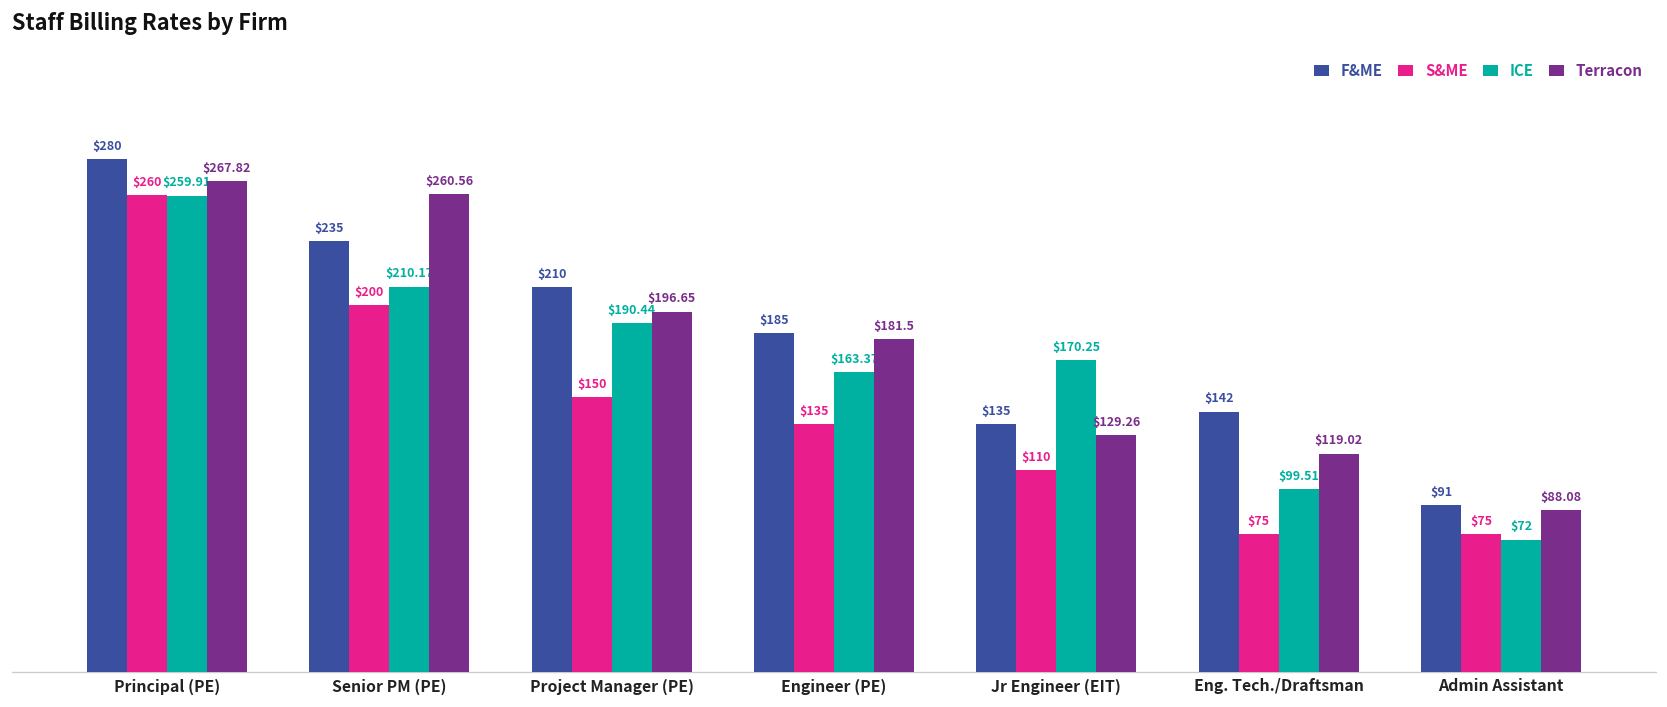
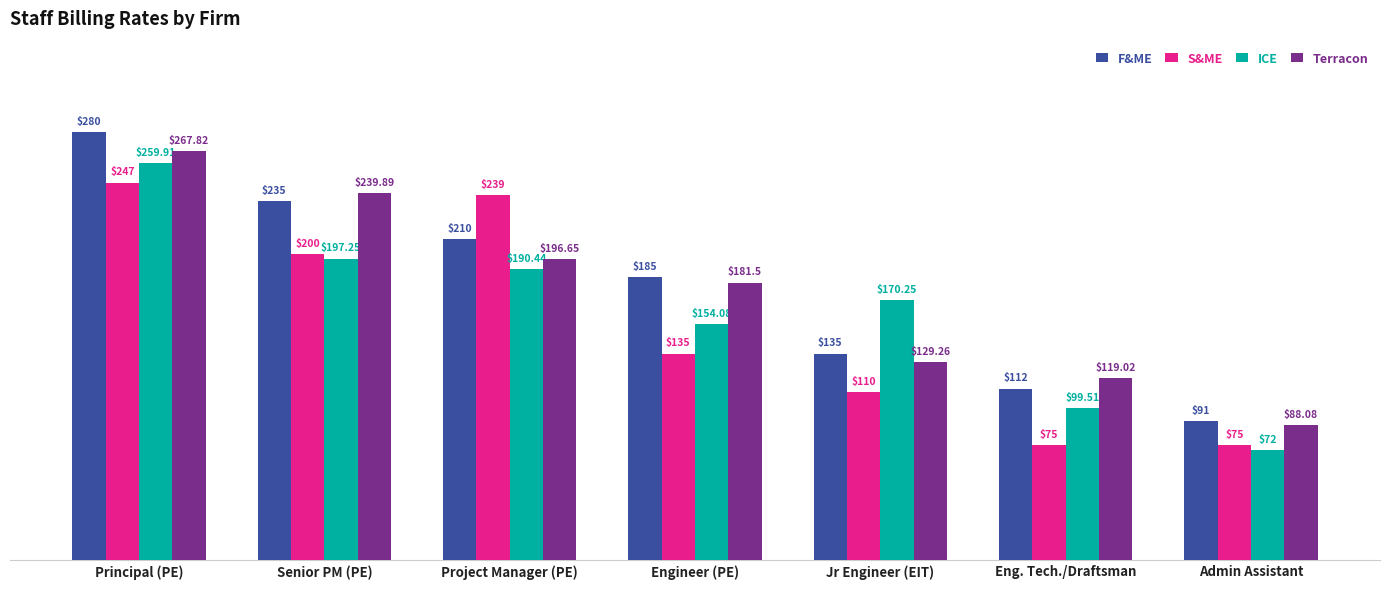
  {
    "F&ME": {
      "Principal (PE)": "$280",
      "Senior PM (PE)": "$235",
      "Project Manager (PE)": "$210",
      "Engineer (PE)": "$185",
      "Jr Engineer (EIT)": "$135",
-     "Eng. Tech./Draftsman": "$142",
+     "Eng. Tech./Draftsman": "$112",
      "Admin Assistant": "$91"
    },
    "S&ME": {
-     "Principal (PE)": "$260",
+     "Principal (PE)": "$247",
      "Senior PM (PE)": "$200",
-     "Project Manager (PE)": "$150",
+     "Project Manager (PE)": "$239",
      "Engineer (PE)": "$135",
      "Jr Engineer (EIT)": "$110",
      "Eng. Tech./Draftsman": "$75",
      "Admin Assistant": "$75"
    },
    "ICE": {
      "Principal (PE)": "$259.91",
-     "Senior PM (PE)": "$210.17",
+     "Senior PM (PE)": "$197.25",
      "Project Manager (PE)": "$190.44",
-     "Engineer (PE)": "$163.37",
+     "Engineer (PE)": "$154.08",
      "Jr Engineer (EIT)": "$170.25",
      "Eng. Tech./Draftsman": "$99.51",
      "Admin Assistant": "$72"
    },
    "Terracon": {
      "Principal (PE)": "$267.82",
-     "Senior PM (PE)": "$260.56",
+     "Senior PM (PE)": "$239.89",
      "Project Manager (PE)": "$196.65",
      "Engineer (PE)": "$181.5",
      "Jr Engineer (EIT)": "$129.26",
      "Eng. Tech./Draftsman": "$119.02",
      "Admin Assistant": "$88.08"
    }
  }
